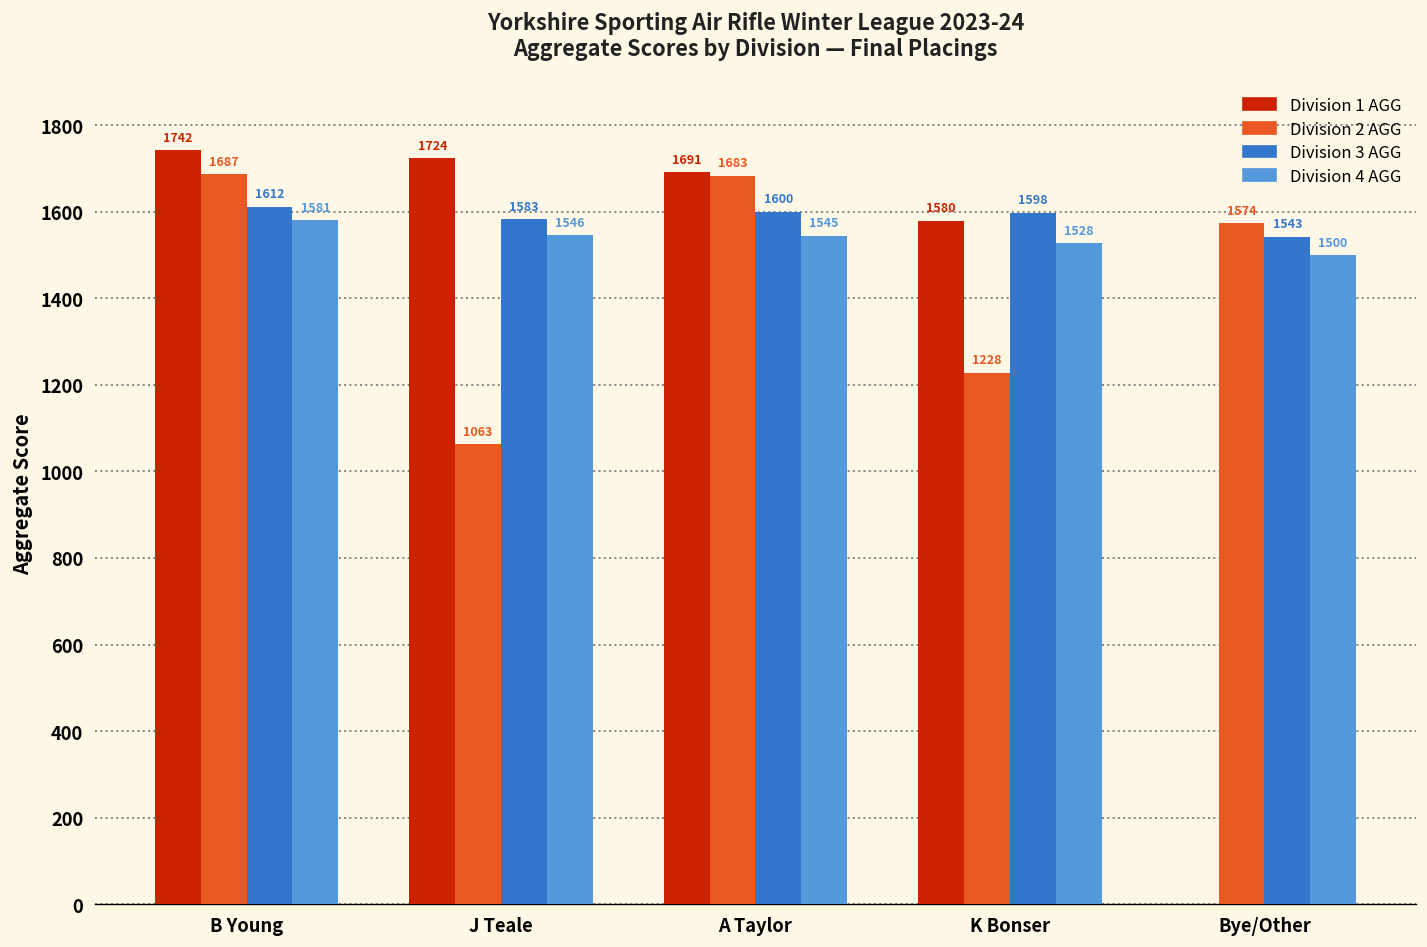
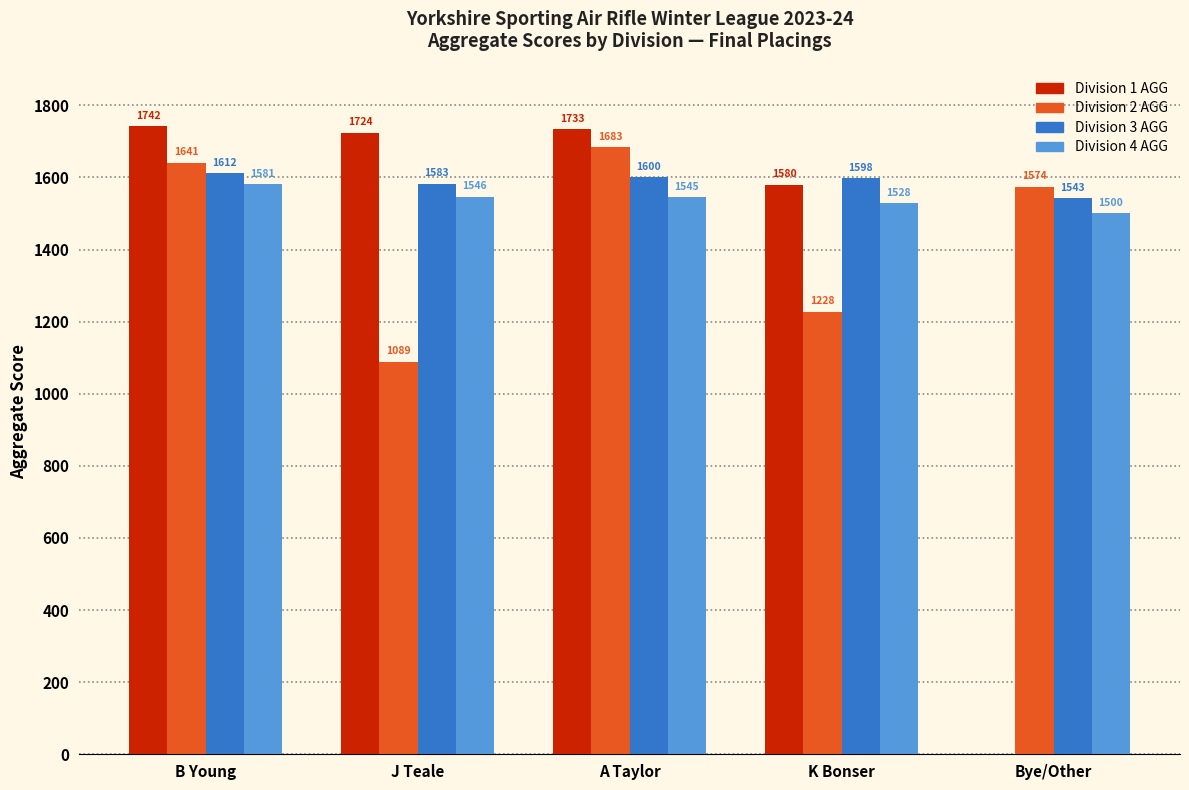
  {
    "Division 1 AGG": {
      "B Young": 1742,
      "J Teale": 1724,
-     "A Taylor": 1691,
+     "A Taylor": 1733,
      "K Bonser": 1580
    },
    "Division 2 AGG": {
-     "B Young": 1687,
-     "J Teale": 1063,
+     "B Young": 1641,
+     "J Teale": 1089,
      "A Taylor": 1683,
      "K Bonser": 1228,
      "Bye/Other": 1574
    }
  }
